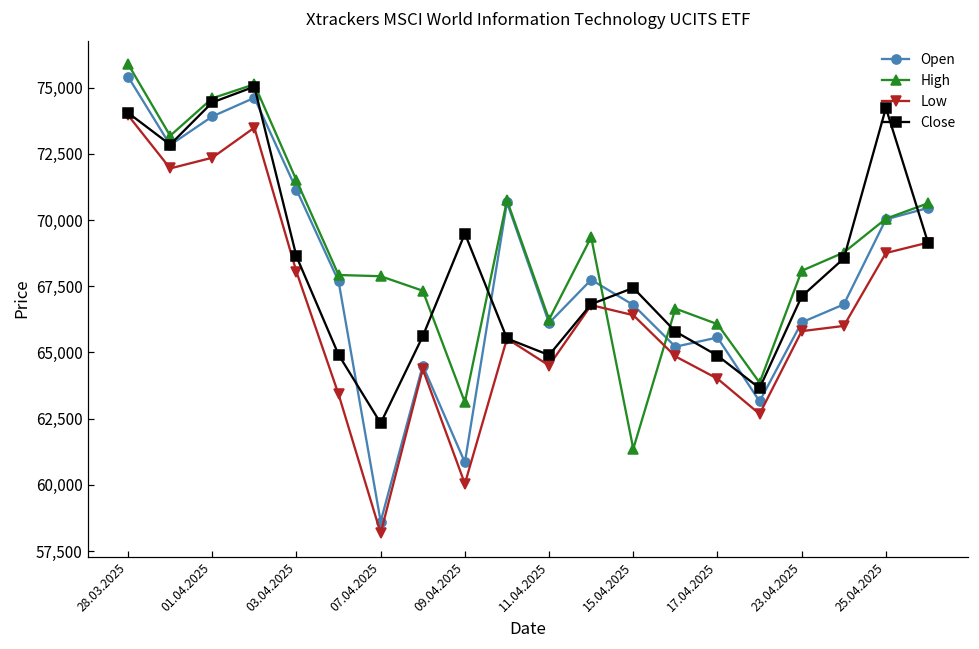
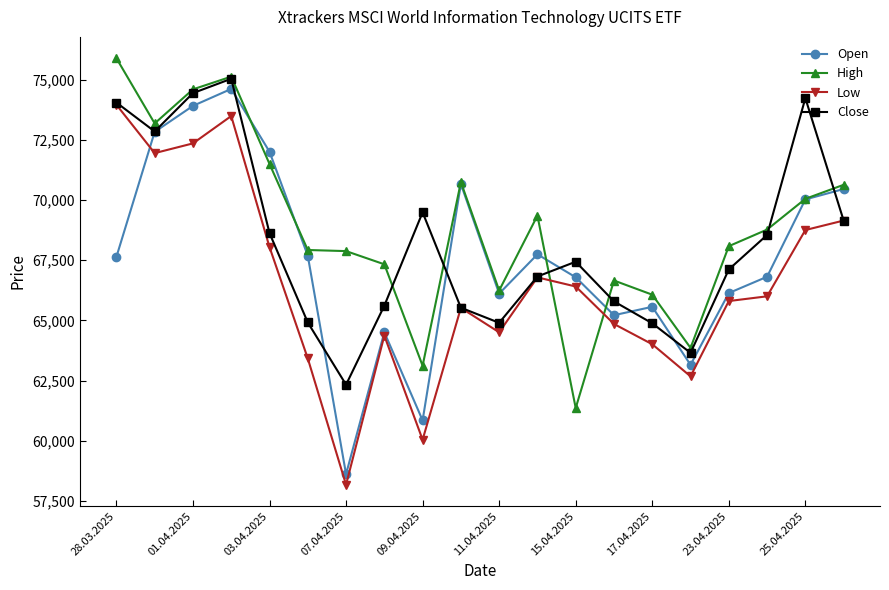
  {
    "Open": {
-     "28.03.2025": "75,400",
+     "28.03.2025": "67,600",
      "01.04.2025": "73,900",
-     "03.04.2025": "71,200",
+     "03.04.2025": "72,000",
      "07.04.2025": "58,600",
      "09.04.2025": "60,900",
      "11.04.2025": "66,100",
      "15.04.2025": "66,800",
      "17.04.2025": "65,600",
      "23.04.2025": "66,100"
    },
    "High": {
      "28.03.2025": "75,900",
      "01.04.2025": "74,600",
      "03.04.2025": "71,500",
      "07.04.2025": "67,900",
      "09.04.2025": "63,100",
      "11.04.2025": "66,200",
      "15.04.2025": "61,400",
      "17.04.2025": "66,100",
      "23.04.2025": "68,100"
    },
    "Low": {
      "01.04.2025": "72,400",
      "03.04.2025": "68,000",
      "07.04.2025": "58,200",
      "09.04.2025": "60,000",
      "11.04.2025": "64,500",
      "15.04.2025": "66,400",
      "17.04.2025": "64,000",
      "23.04.2025": "65,800",
      "25.04.2025": "68,800"
    },
    "Close": {
      "01.04.2025": "74,400",
      "03.04.2025": "68,600",
      "07.04.2025": "62,300",
      "09.04.2025": "69,500",
      "11.04.2025": "64,900",
      "15.04.2025": "67,400",
      "17.04.2025": "64,900",
      "23.04.2025": "67,100",
      "25.04.2025": "74,200"
    }
  }
